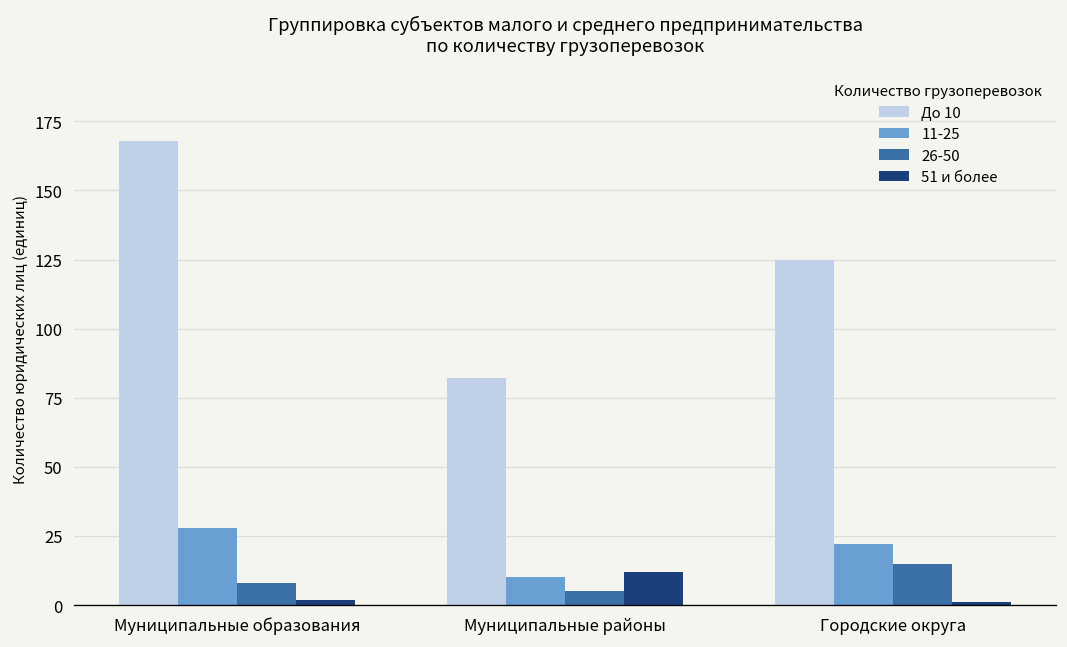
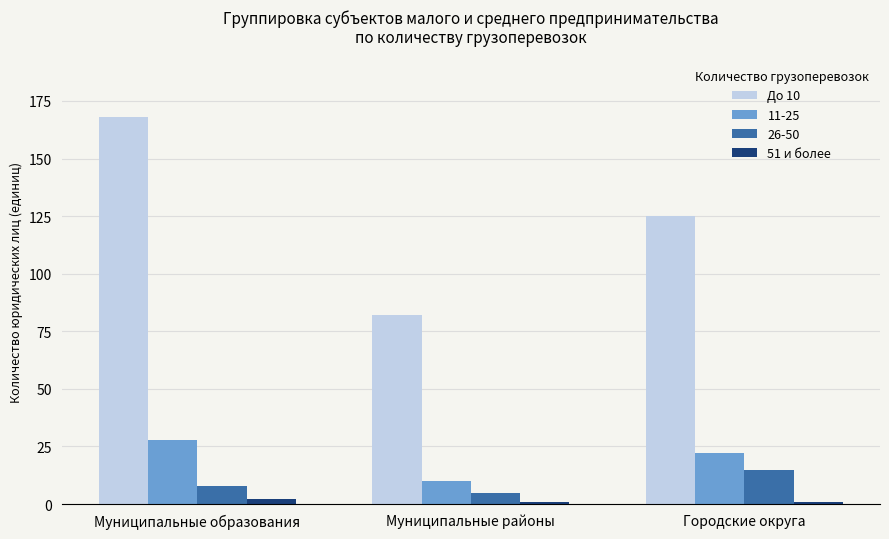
  {
    "До 10": {
      "Муниципальные образования": 168,
      "Муниципальные районы": 82,
      "Городские округа": 125
    },
    "11-25": {
      "Муниципальные образования": 28,
      "Муниципальные районы": 10,
      "Городские округа": 22
    },
    "26-50": {
      "Муниципальные образования": 8,
      "Муниципальные районы": 5,
      "Городские округа": 15
    },
    "51 и более": {
      "Муниципальные образования": 2,
-     "Муниципальные районы": 12
+     "Муниципальные районы": 1
    }
  }
